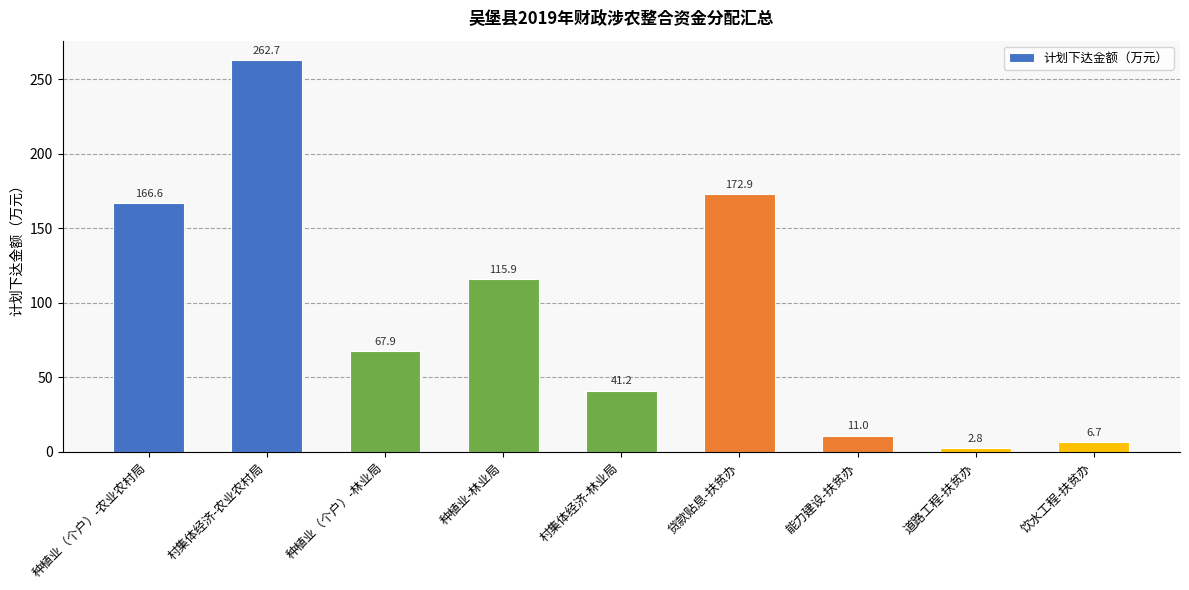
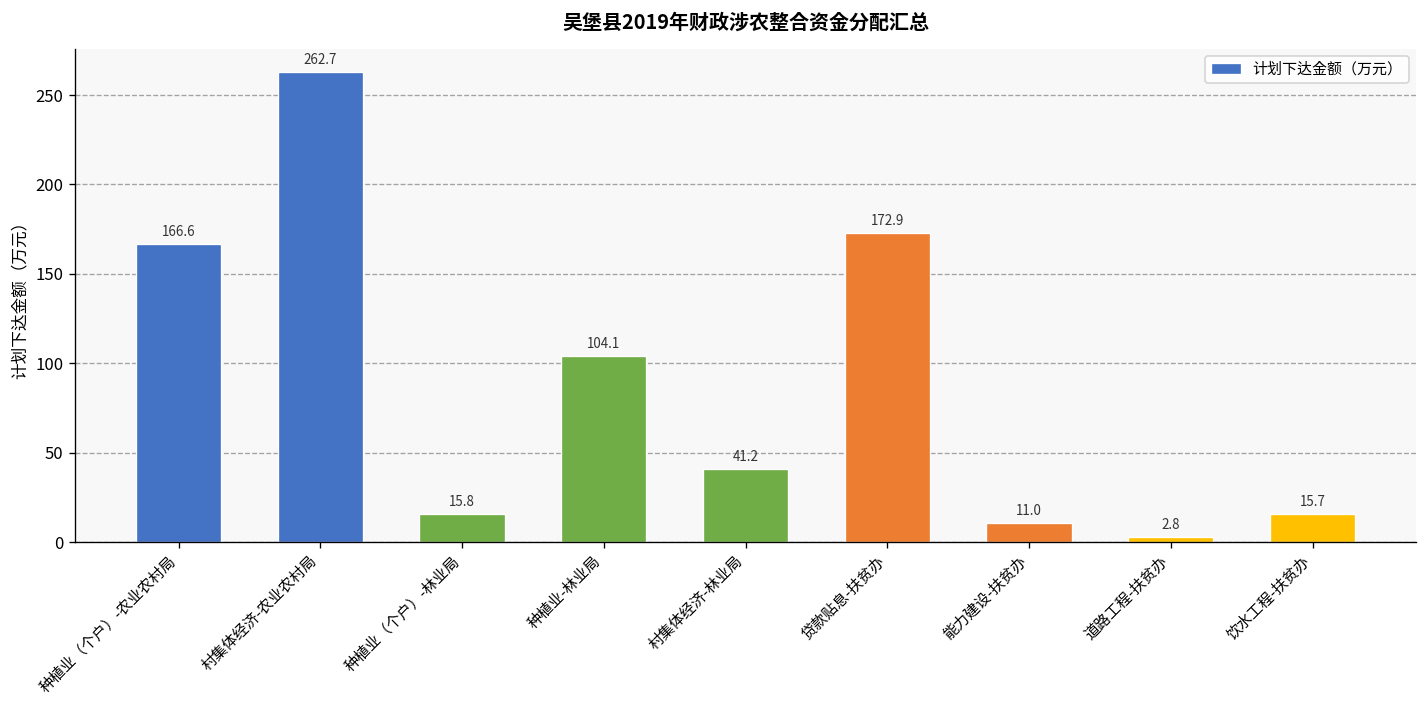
  {
    "种植业（个户）-农业农村局": 166.6,
    "村集体经济-农业农村局": 262.7,
-   "种植业（个户）-林业局": 67.9,
-   "种植业-林业局": 115.9,
+   "种植业（个户）-林业局": 15.8,
+   "种植业-林业局": 104.1,
    "村集体经济-林业局": 41.2,
    "贷款贴息-扶贫办": 172.9,
    "能力建设-扶贫办": 11.0,
    "道路工程-扶贫办": 2.8,
-   "饮水工程-扶贫办": 6.7
+   "饮水工程-扶贫办": 15.7
  }
